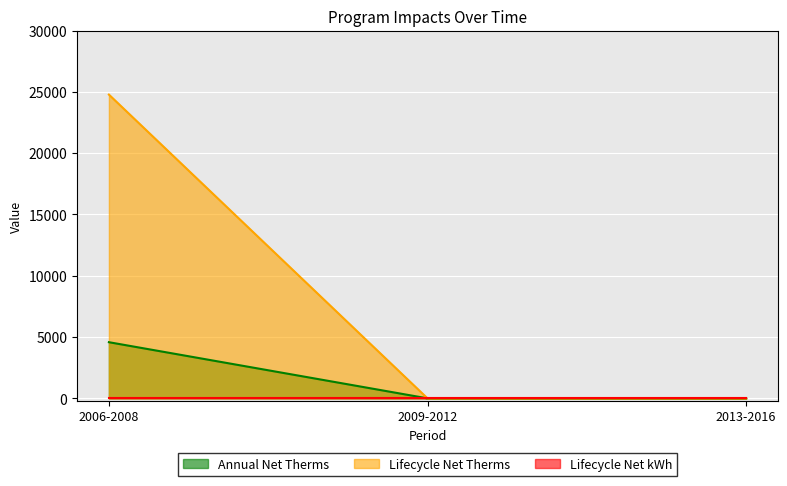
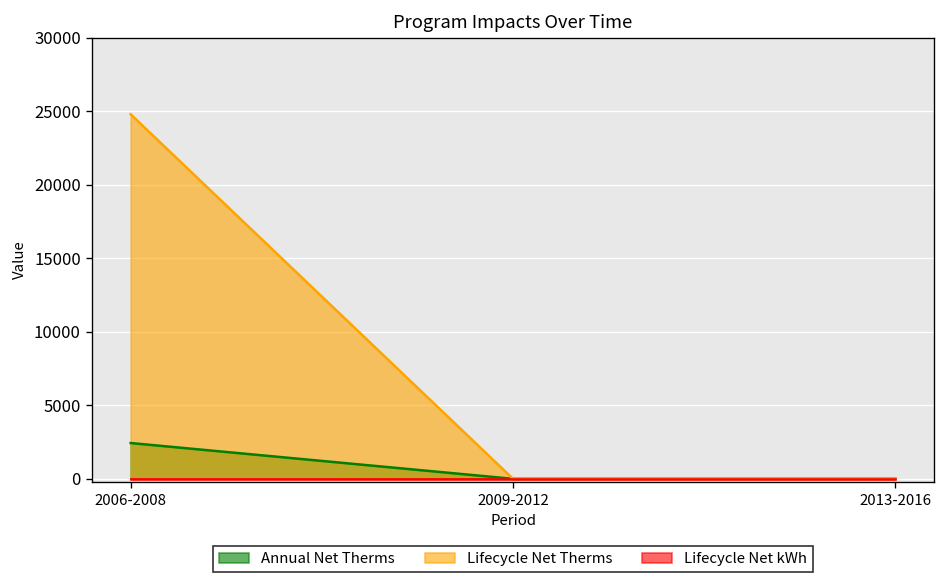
  {
    "Annual Net Therms": {
-     "2006-2008": 4600
+     "2006-2008": 2400
    },
    "Lifecycle Net Therms": {
      "2006-2008": 24800
    },
    "Lifecycle Net kWh": {
      "2006-2008": 0
    }
  }
